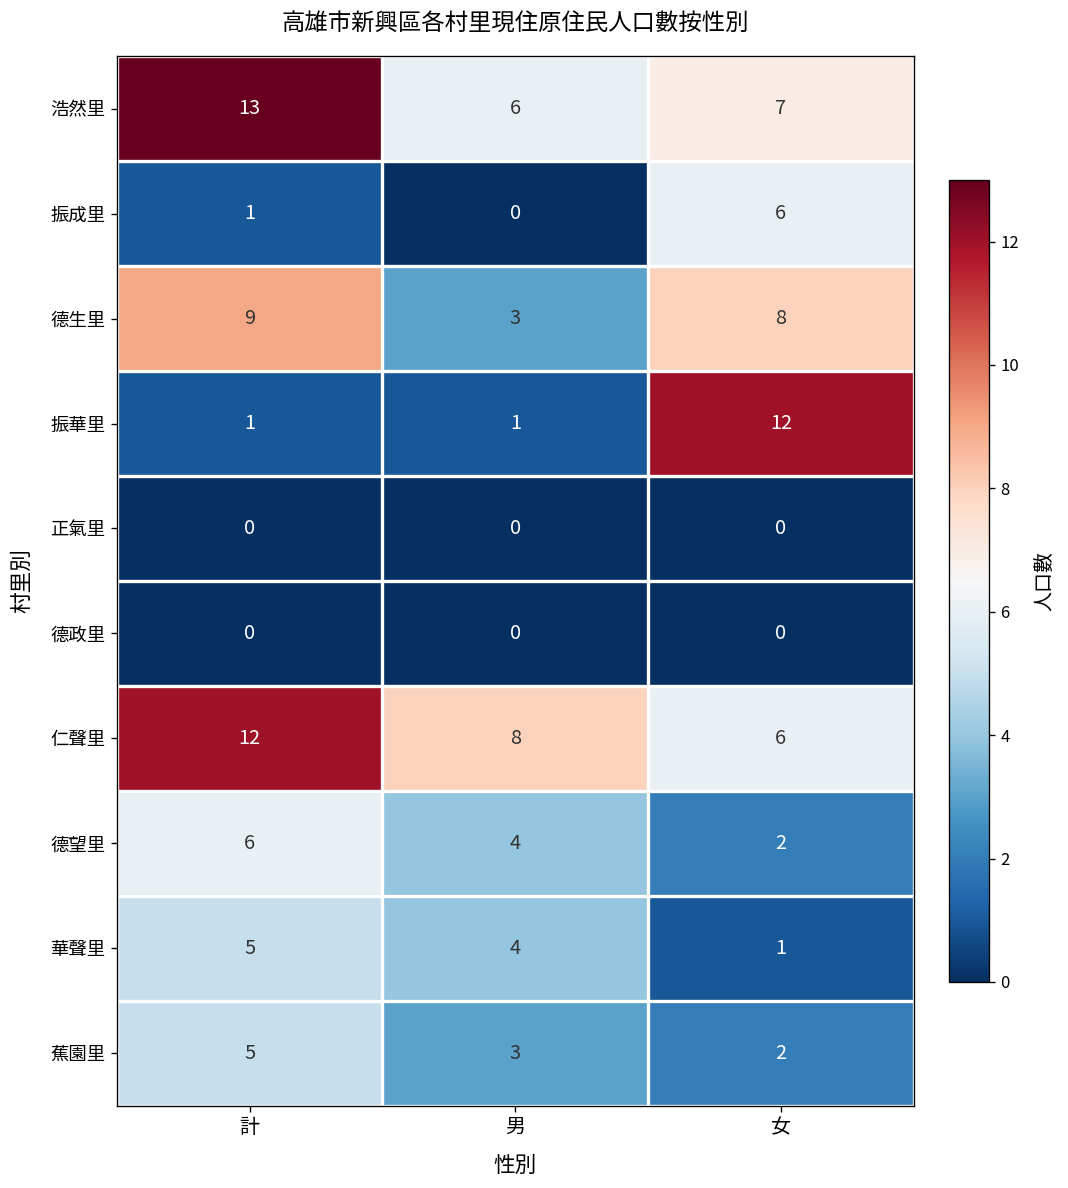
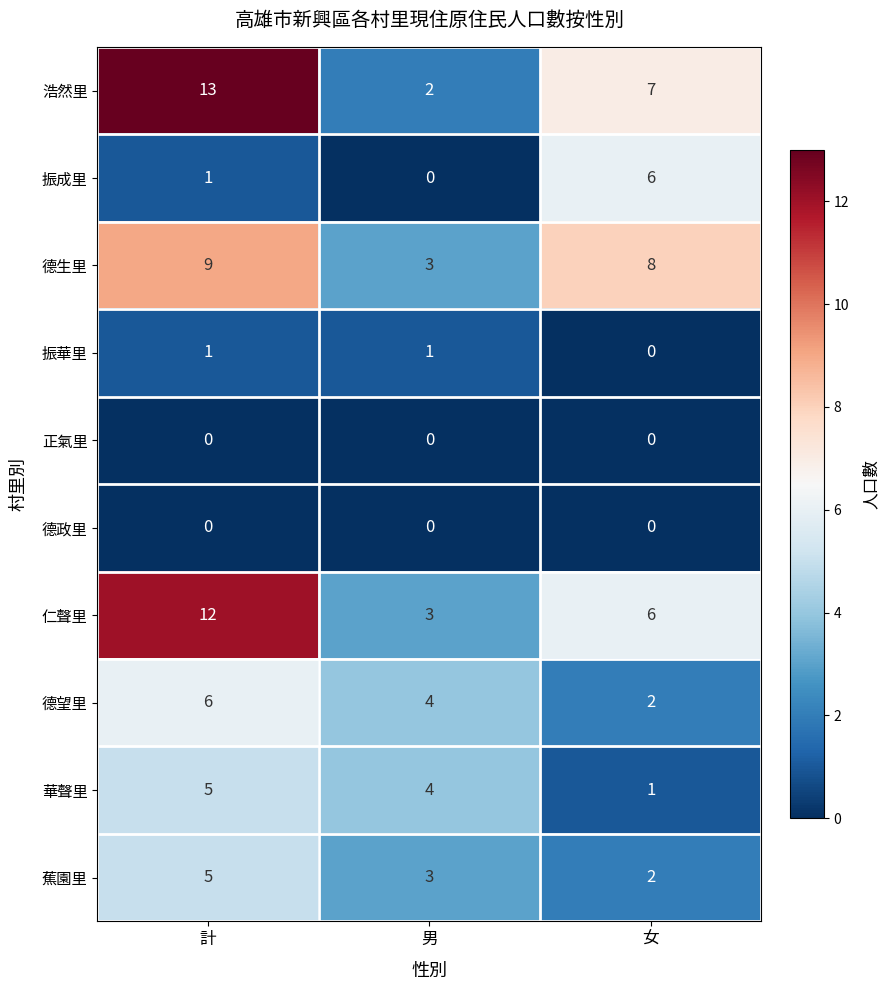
  {
    "浩然里": {
      "計": 13,
-     "男": 6,
+     "男": 2,
      "女": 7
    },
    "振成里": {
      "計": 1,
      "男": 0,
      "女": 6
    },
    "德生里": {
      "計": 9,
      "男": 3,
      "女": 8
    },
    "振華里": {
      "計": 1,
      "男": 1,
-     "女": 12
+     "女": 0
    },
    "正氣里": {
      "計": 0,
      "男": 0,
      "女": 0
    },
    "德政里": {
      "計": 0,
      "男": 0,
      "女": 0
    },
    "仁聲里": {
      "計": 12,
-     "男": 8,
+     "男": 3,
      "女": 6
    },
    "德望里": {
      "計": 6,
      "男": 4,
      "女": 2
    },
    "華聲里": {
      "計": 5,
      "男": 4,
      "女": 1
    },
    "蕉園里": {
      "計": 5,
      "男": 3,
      "女": 2
    }
  }
